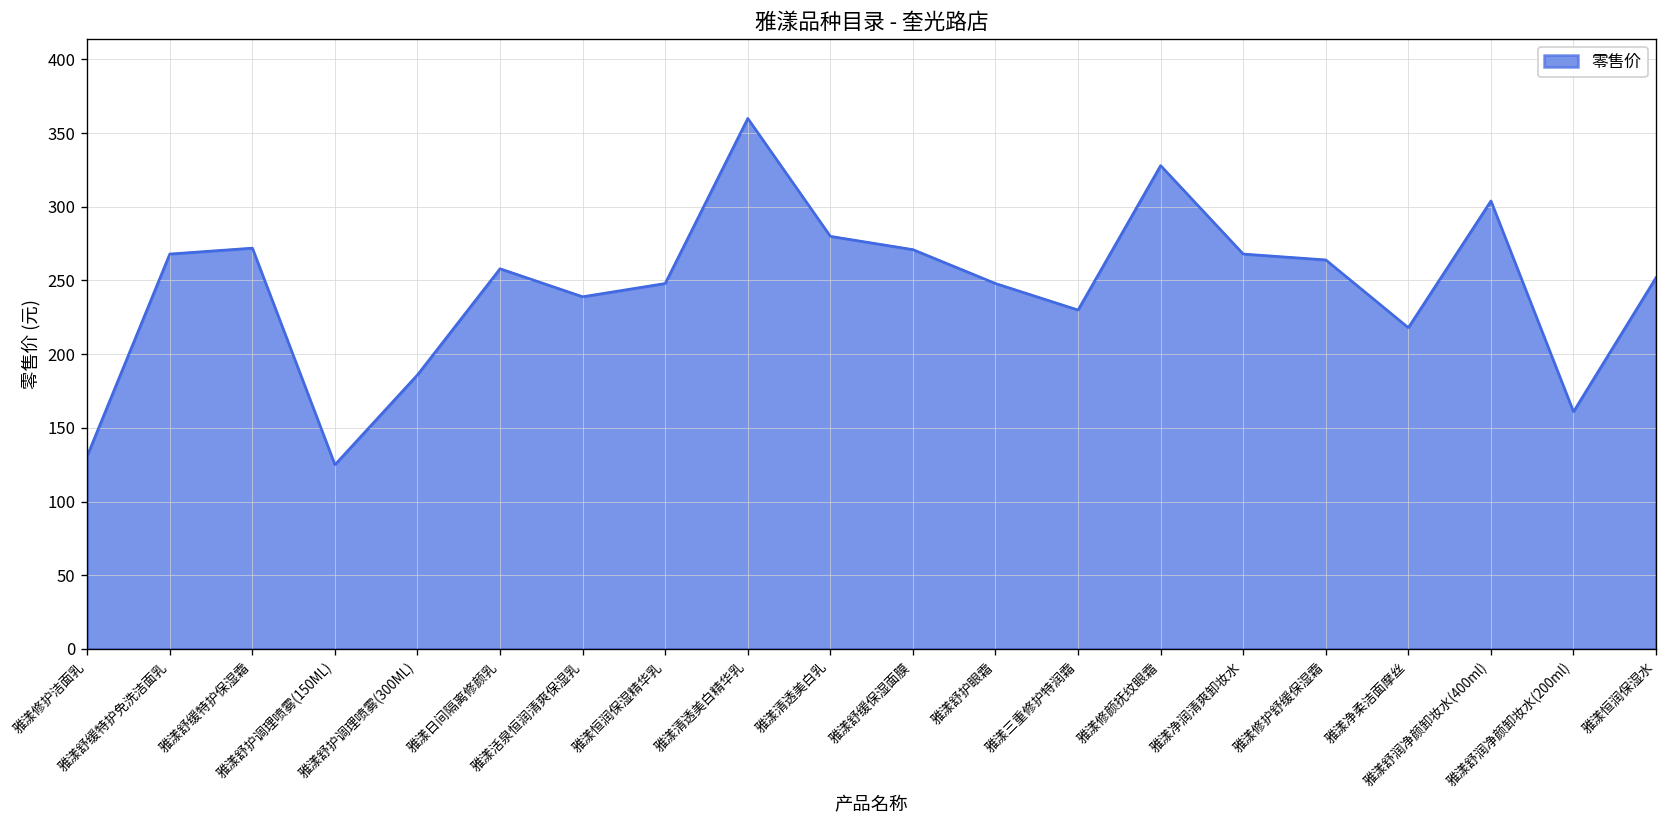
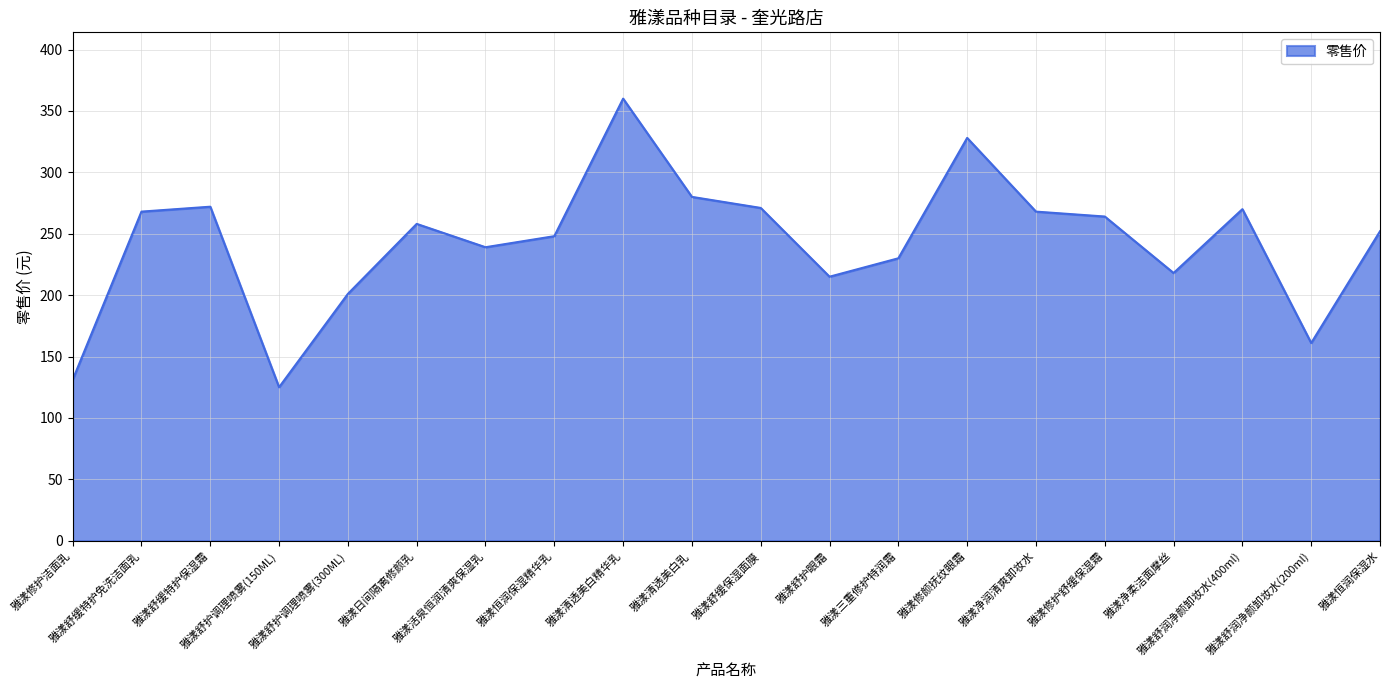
  {
    "雅漾修护洁面乳": 131,
    "雅漾舒缓特护免洗洁面乳": 268,
    "雅漾舒缓特护保湿霜": 272,
    "雅漾舒护调理喷雾(150ML)": 125,
-   "雅漾舒护调理喷雾(300ML)": 186,
+   "雅漾舒护调理喷雾(300ML)": 201,
    "雅漾日间隔离修颜乳": 258,
    "雅漾活泉恒润清爽保湿乳": 239,
    "雅漾恒润保湿精华乳": 248,
    "雅漾清透美白精华乳": 360,
    "雅漾清透美白乳": 280,
    "雅漾舒缓保湿面膜": 271,
-   "雅漾舒护眼霜": 248,
+   "雅漾舒护眼霜": 215,
    "雅漾三重修护特润霜": 230,
    "雅漾修颜抚纹眼霜": 328,
    "雅漾净润清爽卸妆水": 268,
    "雅漾修护舒缓保湿霜": 264,
    "雅漾净柔洁面摩丝": 218,
-   "雅漾舒润净颜卸妆水(400ml)": 304,
+   "雅漾舒润净颜卸妆水(400ml)": 270,
    "雅漾舒润净颜卸妆水(200ml)": 161,
    "雅漾恒润保湿水": 252
  }
